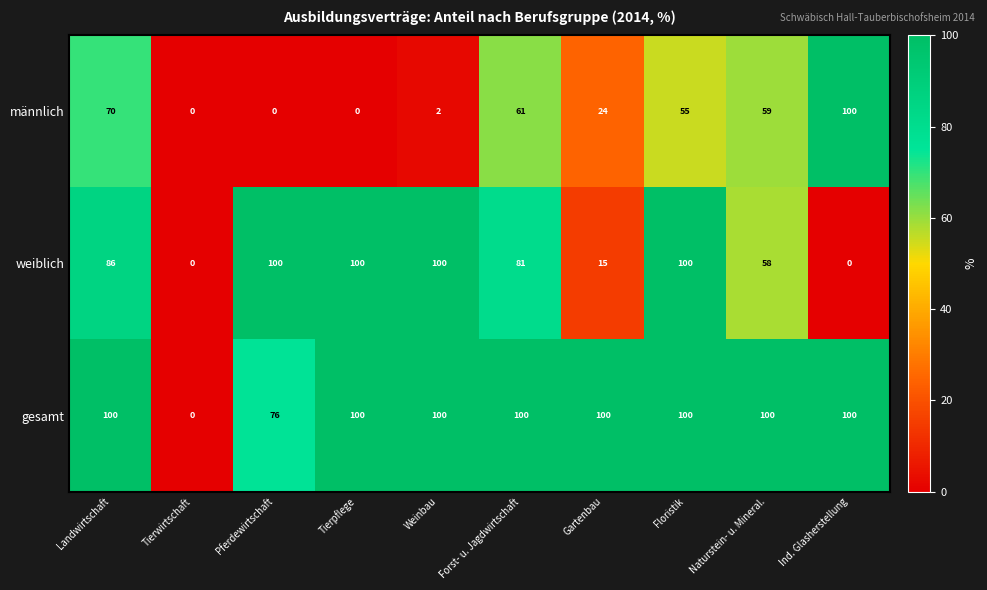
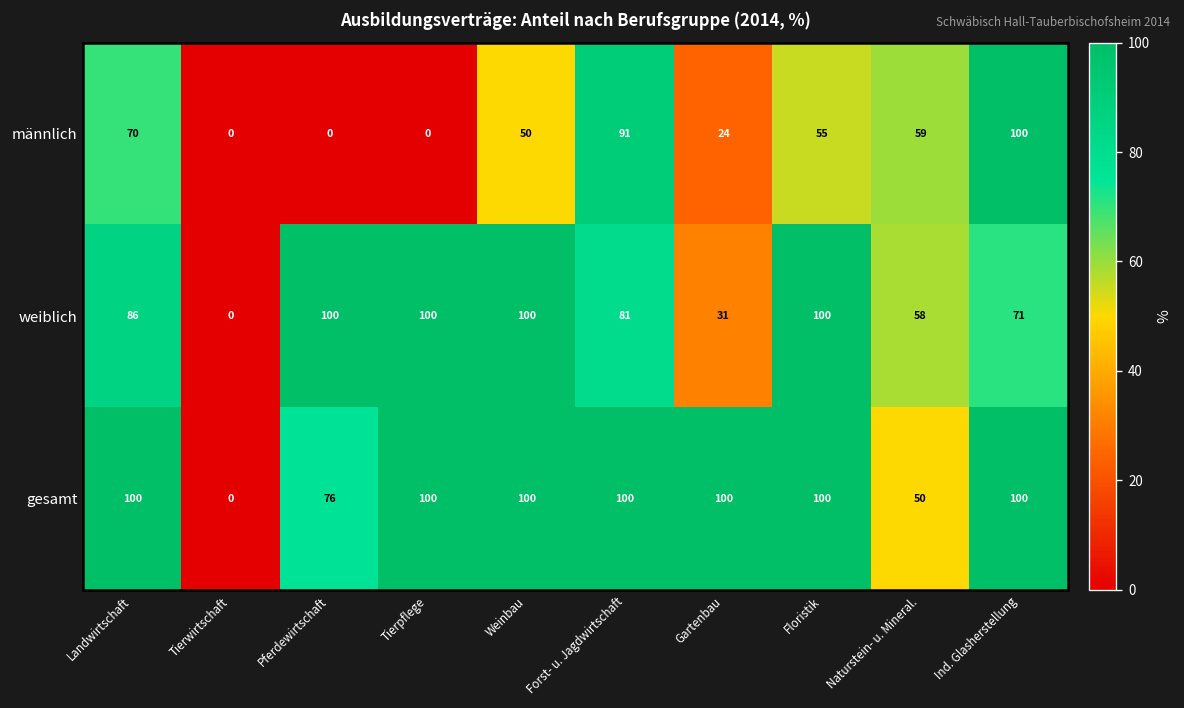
  {
    "männlich": {
      "Landwirtschaft": 70,
      "Tierwirtschaft": 0,
      "Pferdewirtschaft": 0,
      "Tierpflege": 0,
-     "Weinbau": 2,
-     "Forst- u. Jagdwirtschaft": 61,
+     "Weinbau": 50,
+     "Forst- u. Jagdwirtschaft": 91,
      "Gartenbau": 24,
      "Floristik": 55,
      "Naturstein- u. Mineral.": 59,
      "Ind. Glasherstellung": 100
    },
    "weiblich": {
      "Landwirtschaft": 86,
      "Tierwirtschaft": 0,
      "Pferdewirtschaft": 100,
      "Tierpflege": 100,
      "Weinbau": 100,
      "Forst- u. Jagdwirtschaft": 81,
-     "Gartenbau": 15,
+     "Gartenbau": 31,
      "Floristik": 100,
      "Naturstein- u. Mineral.": 58,
-     "Ind. Glasherstellung": 0
+     "Ind. Glasherstellung": 71
    },
    "gesamt": {
      "Landwirtschaft": 100,
      "Tierwirtschaft": 0,
      "Pferdewirtschaft": 76,
      "Tierpflege": 100,
      "Weinbau": 100,
      "Forst- u. Jagdwirtschaft": 100,
      "Gartenbau": 100,
      "Floristik": 100,
-     "Naturstein- u. Mineral.": 100,
+     "Naturstein- u. Mineral.": 50,
      "Ind. Glasherstellung": 100
    }
  }
